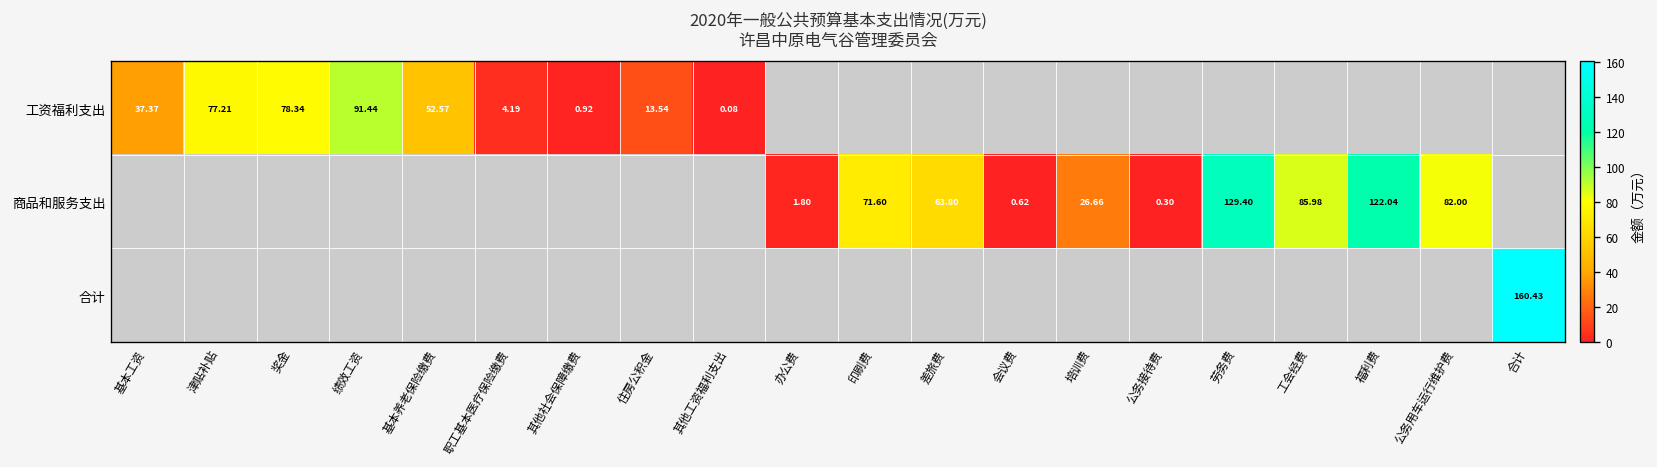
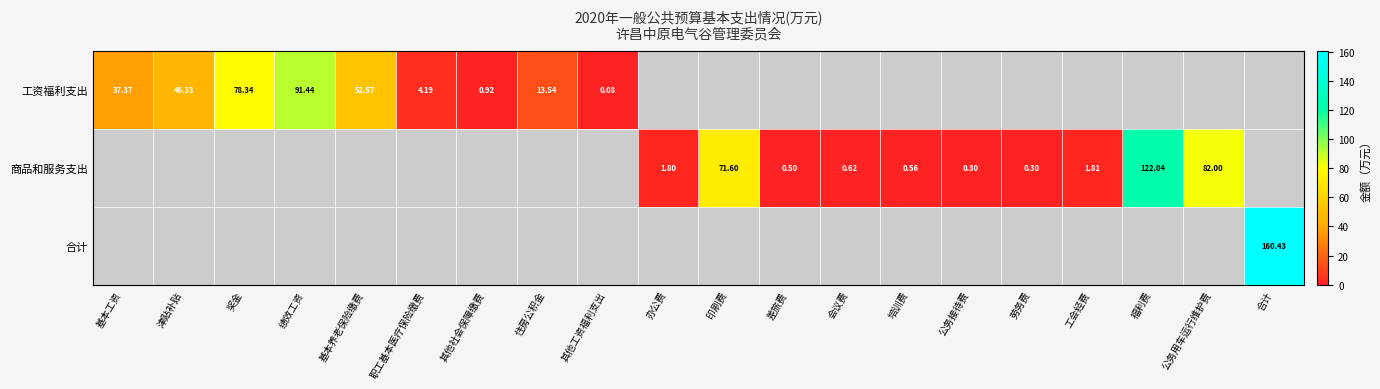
  {
    "工资福利支出": {
      "基本工资": 37.37,
-     "津贴补贴": 77.21,
+     "津贴补贴": 46.33,
      "奖金": 78.34,
      "绩效工资": 91.44,
      "基本养老保险缴费": 52.57,
      "职工基本医疗保险缴费": 4.19,
      "其他社会保障缴费": 0.92,
      "住房公积金": 13.54,
      "其他工资福利支出": 0.08
    },
    "商品和服务支出": {
      "办公费": 1.80,
      "印刷费": 71.60,
-     "差旅费": 63.80,
+     "差旅费": 0.50,
      "会议费": 0.62,
-     "培训费": 26.66,
+     "培训费": 0.56,
      "公务接待费": 0.30,
-     "劳务费": 129.40,
-     "工会经费": 85.98,
+     "劳务费": 0.30,
+     "工会经费": 1.81,
      "福利费": 122.04,
      "公务用车运行维护费": 82.00
    },
    "合计": {
      "合计": 160.43
    }
  }
